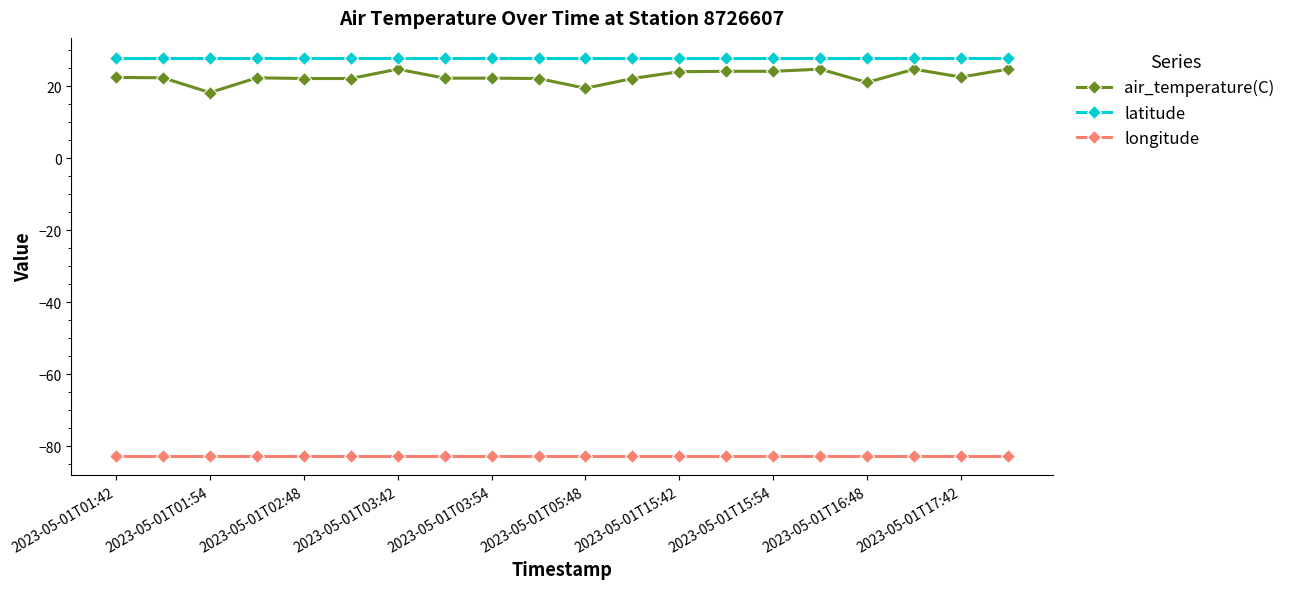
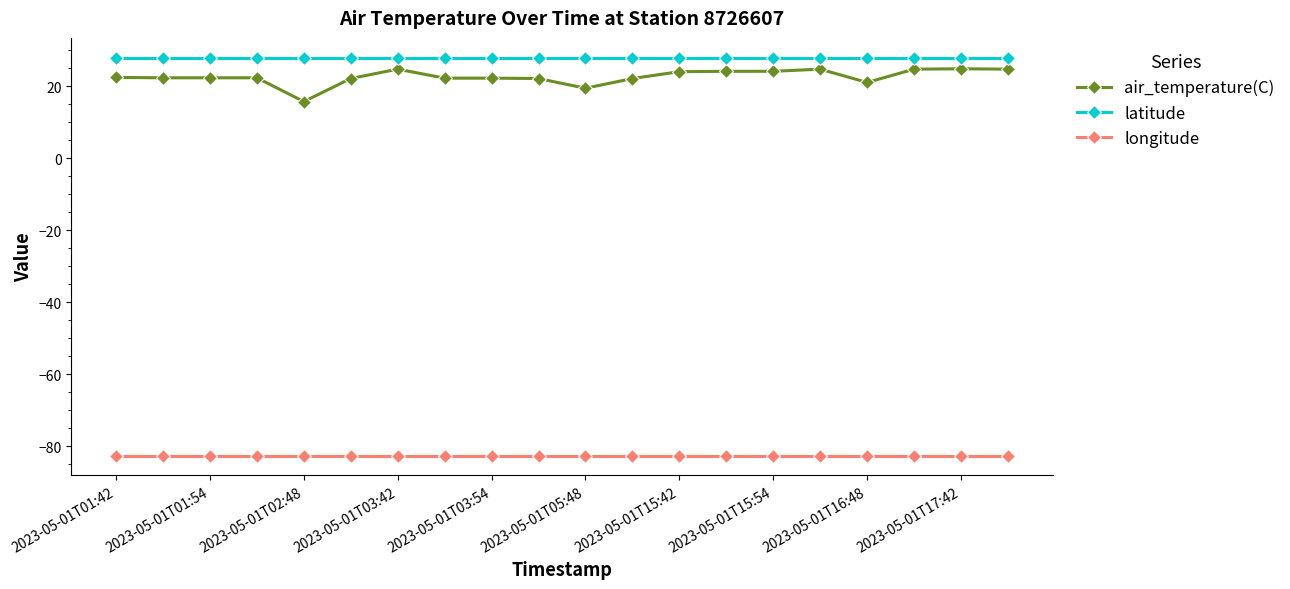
  {
    "air_temperature(C)": {
      "2023-05-01T01:42": 22,
-     "2023-05-01T01:54": 18,
-     "2023-05-01T02:48": 22,
+     "2023-05-01T01:54": 22,
+     "2023-05-01T02:48": 16,
      "2023-05-01T03:42": 25,
      "2023-05-01T03:54": 22,
      "2023-05-01T05:48": 19,
      "2023-05-01T15:42": 24,
      "2023-05-01T15:54": 24,
      "2023-05-01T16:48": 21,
-     "2023-05-01T17:42": 23
+     "2023-05-01T17:42": 25
    },
    "latitude": {
      "2023-05-01T01:42": 28,
      "2023-05-01T01:54": 28,
      "2023-05-01T02:48": 28,
      "2023-05-01T03:42": 28,
      "2023-05-01T03:54": 28,
      "2023-05-01T05:48": 28,
      "2023-05-01T15:42": 28,
      "2023-05-01T15:54": 28,
      "2023-05-01T16:48": 28,
      "2023-05-01T17:42": 28
    },
    "longitude": {
      "2023-05-01T01:42": -83,
      "2023-05-01T01:54": -83,
      "2023-05-01T02:48": -83,
      "2023-05-01T03:42": -83,
      "2023-05-01T03:54": -83,
      "2023-05-01T05:48": -83,
      "2023-05-01T15:42": -83,
      "2023-05-01T15:54": -83,
      "2023-05-01T16:48": -83,
      "2023-05-01T17:42": -83
    }
  }
